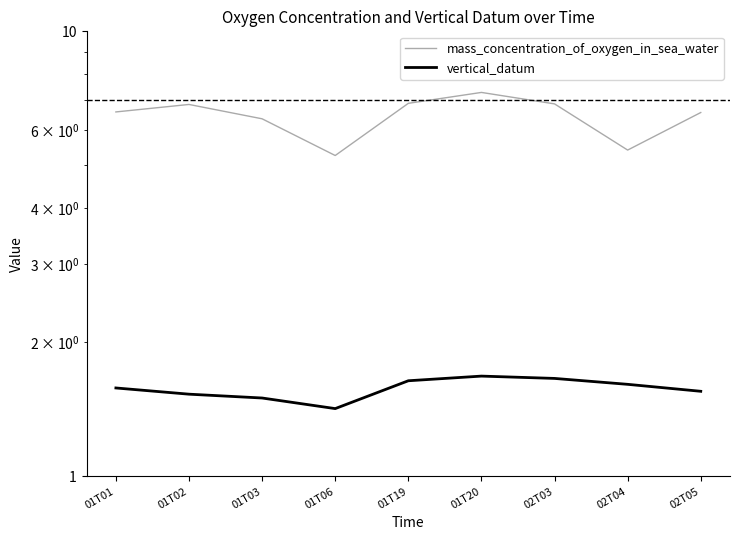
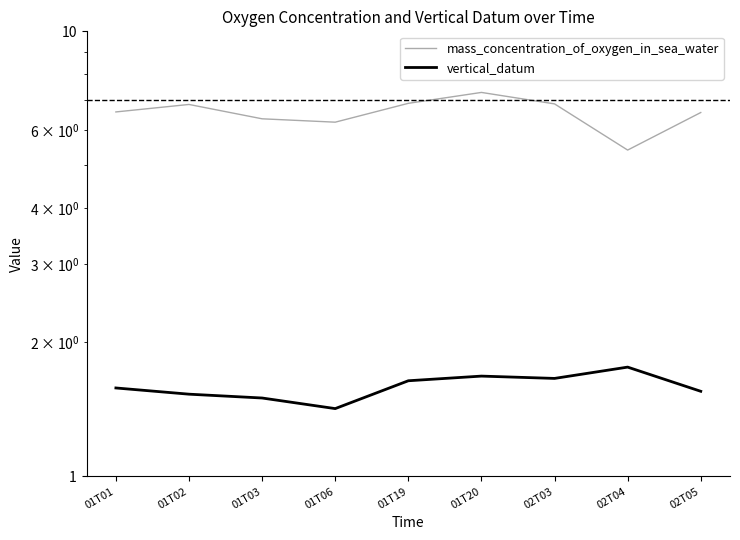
  {
    "mass_concentration_of_oxygen_in_sea_water": {
      "01T01": 6.6,
      "01T02": 6.9,
      "01T03": 6.4,
-     "01T06": 5.3,
+     "01T06": 6.3,
      "01T19": 6.9,
      "01T20": 7.3,
      "02T03": 6.9,
      "02T04": 5.4,
      "02T05": 6.6
    },
    "vertical_datum": {
      "01T01": 1.58,
      "01T02": 1.53,
      "01T03": 1.50,
      "01T06": 1.42,
      "01T19": 1.64,
      "01T20": 1.68,
      "02T03": 1.66,
-     "02T04": 1.61,
+     "02T04": 1.76,
      "02T05": 1.55
    }
  }
